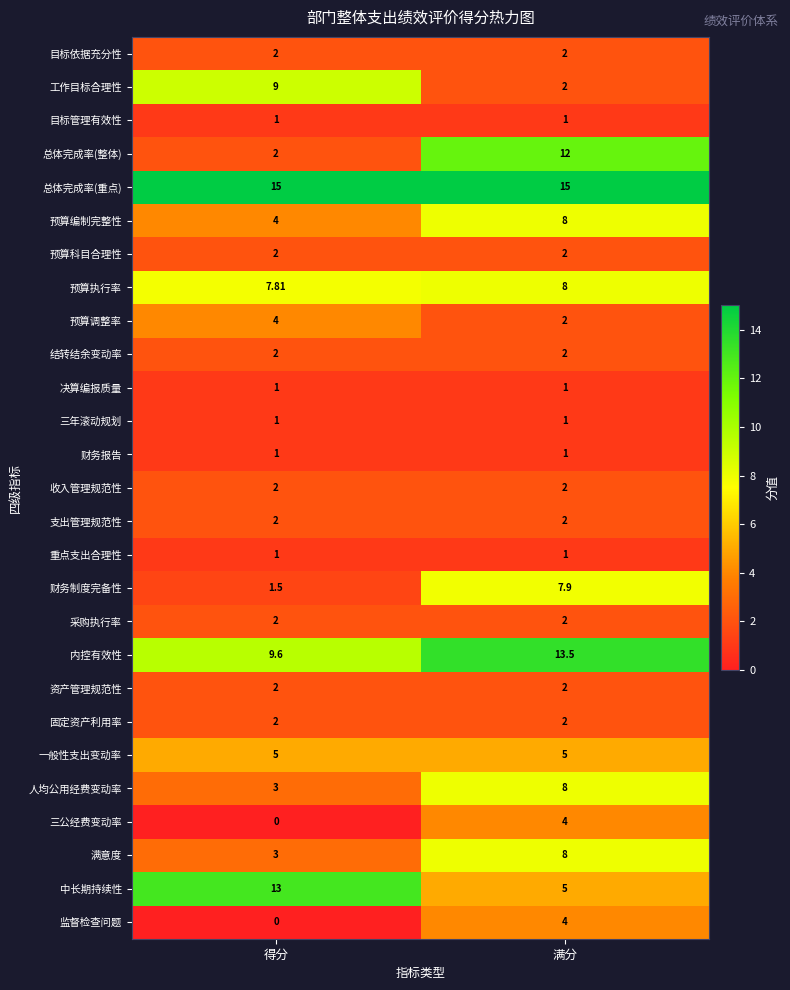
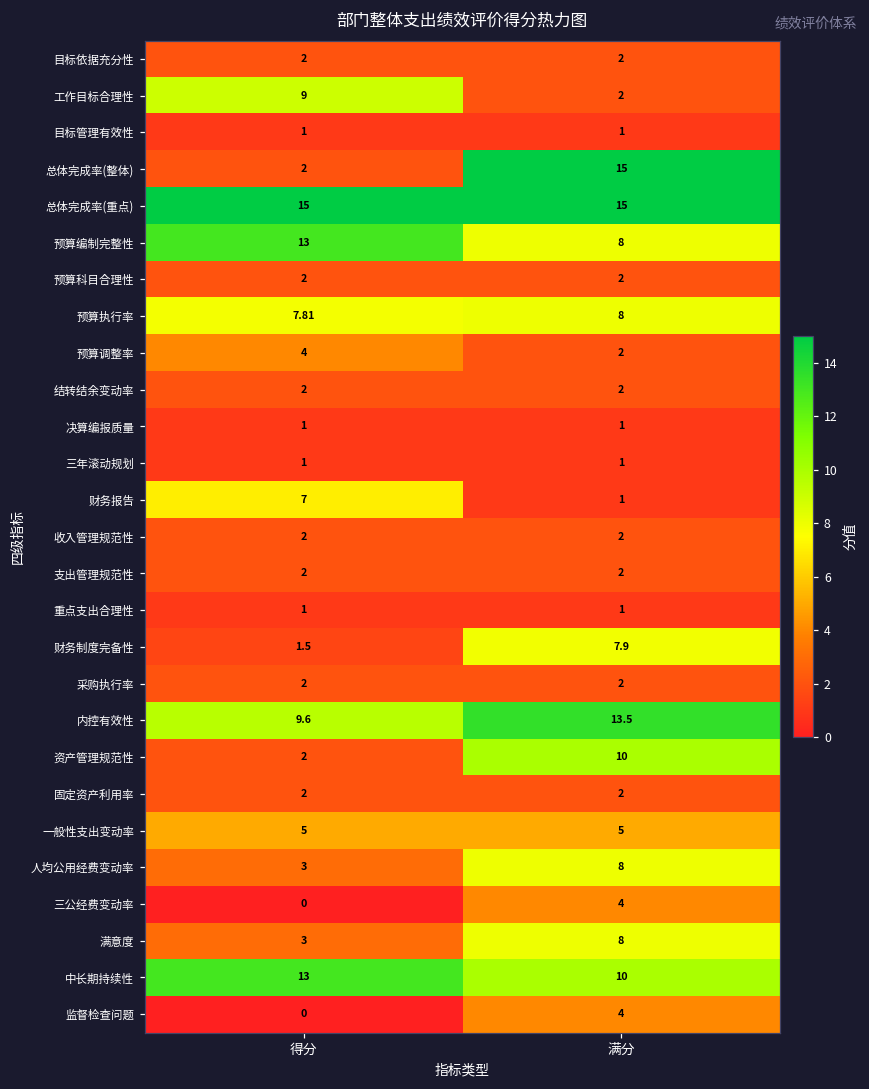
  {
    "目标依据充分性": {
      "得分": 2,
      "满分": 2
    },
    "工作目标合理性": {
      "得分": 9,
      "满分": 2
    },
    "目标管理有效性": {
      "得分": 1,
      "满分": 1
    },
    "总体完成率(整体)": {
      "得分": 2,
-     "满分": 12
+     "满分": 15
    },
    "总体完成率(重点)": {
      "得分": 15,
      "满分": 15
    },
    "预算编制完整性": {
-     "得分": 4,
+     "得分": 13,
      "满分": 8
    },
    "预算科目合理性": {
      "得分": 2,
      "满分": 2
    },
    "预算执行率": {
      "得分": 7.81,
      "满分": 8
    },
    "预算调整率": {
      "得分": 4,
      "满分": 2
    },
    "结转结余变动率": {
      "得分": 2,
      "满分": 2
    },
    "决算编报质量": {
      "得分": 1,
      "满分": 1
    },
    "三年滚动规划": {
      "得分": 1,
      "满分": 1
    },
    "财务报告": {
-     "得分": 1,
+     "得分": 7,
      "满分": 1
    },
    "收入管理规范性": {
      "得分": 2,
      "满分": 2
    },
    "支出管理规范性": {
      "得分": 2,
      "满分": 2
    },
    "重点支出合理性": {
      "得分": 1,
      "满分": 1
    },
    "财务制度完备性": {
      "得分": 1.5,
      "满分": 7.9
    },
    "采购执行率": {
      "得分": 2,
      "满分": 2
    },
    "内控有效性": {
      "得分": 9.6,
      "满分": 13.5
    },
    "资产管理规范性": {
      "得分": 2,
-     "满分": 2
+     "满分": 10
    },
    "固定资产利用率": {
      "得分": 2,
      "满分": 2
    },
    "一般性支出变动率": {
      "得分": 5,
      "满分": 5
    },
    "人均公用经费变动率": {
      "得分": 3,
      "满分": 8
    },
    "三公经费变动率": {
      "得分": 0,
      "满分": 4
    },
    "满意度": {
      "得分": 3,
      "满分": 8
    },
    "中长期持续性": {
      "得分": 13,
-     "满分": 5
+     "满分": 10
    },
    "监督检查问题": {
      "得分": 0,
      "满分": 4
    }
  }
